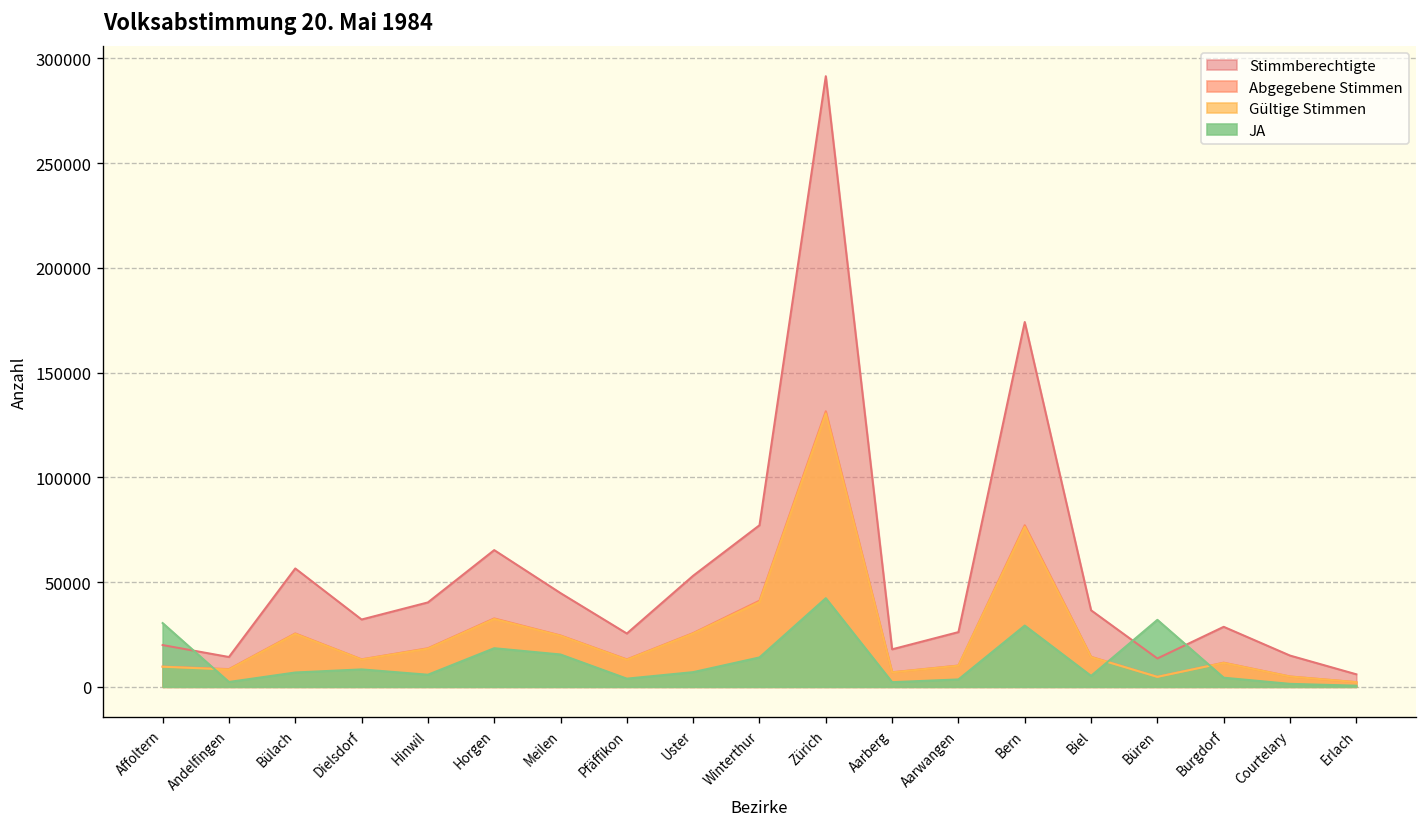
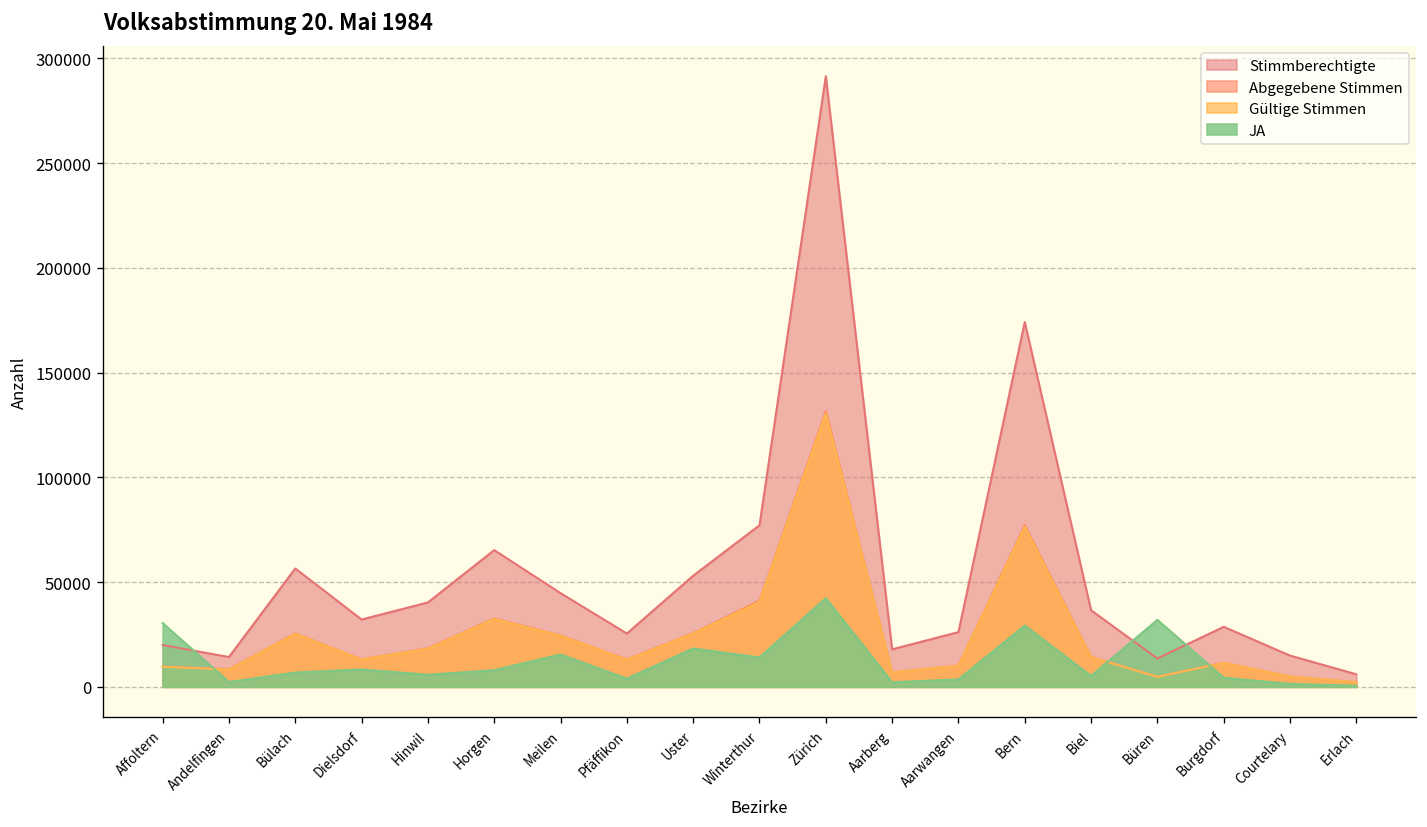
  {
    "JA": {
      "Affoltern": 30000,
      "Andelfingen": 2000,
      "Bülach": 7000,
      "Dielsdorf": 8000,
      "Hinwil": 6000,
-     "Horgen": 18000,
+     "Horgen": 8000,
      "Meilen": 15000,
      "Pfäffikon": 4000,
-     "Uster": 7000,
+     "Uster": 18000,
      "Winterthur": 14000,
      "Zürich": 42000,
      "Aarberg": 2000,
      "Aarwangen": 4000,
      "Bern": 29000,
      "Biel": 5000,
      "Büren": 32000,
      "Burgdorf": 4000,
      "Courtelary": 1000,
      "Erlach": 1000
    }
  }
